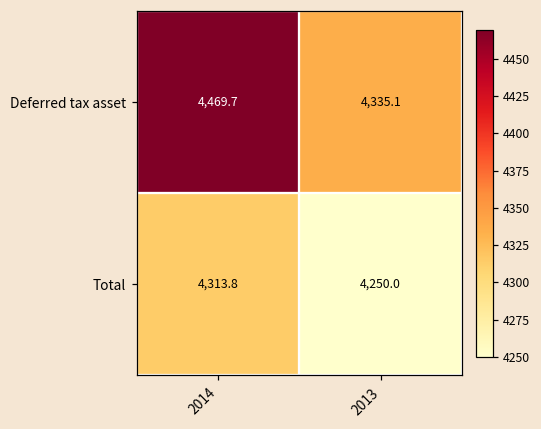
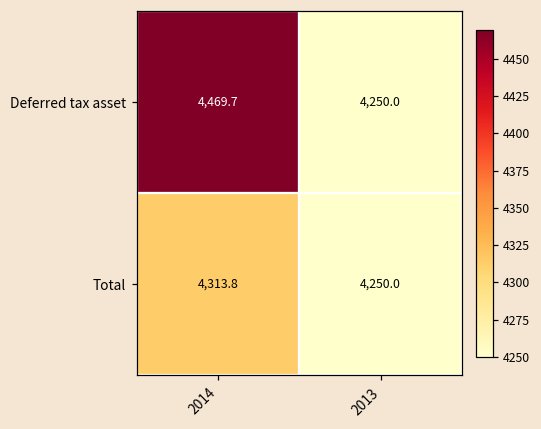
  {
    "Deferred tax asset": {
      "2014": "4,469.7",
-     "2013": "4,335.1"
+     "2013": "4,250.0"
    },
    "Total": {
      "2014": "4,313.8",
      "2013": "4,250.0"
    }
  }
